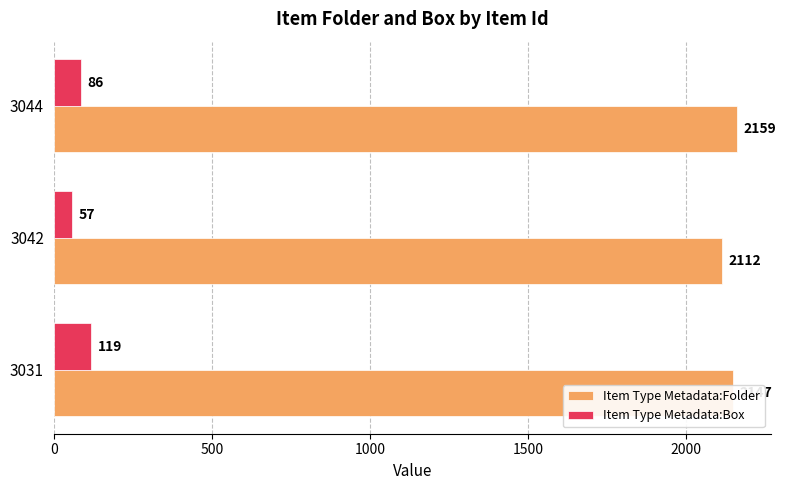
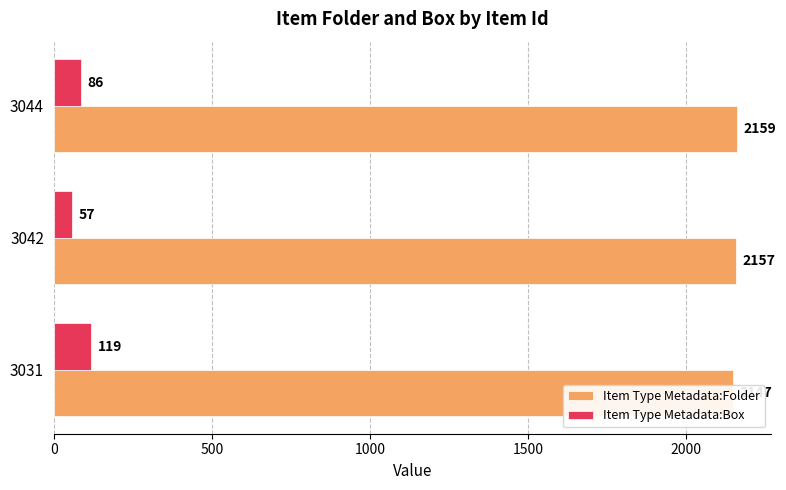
  {
    "Item Type Metadata:Folder": {
      "3044": 2159,
-     "3042": 2112
+     "3042": 2157
    },
    "Item Type Metadata:Box": {
      "3044": 86,
      "3042": 57,
      "3031": 119
    }
  }
